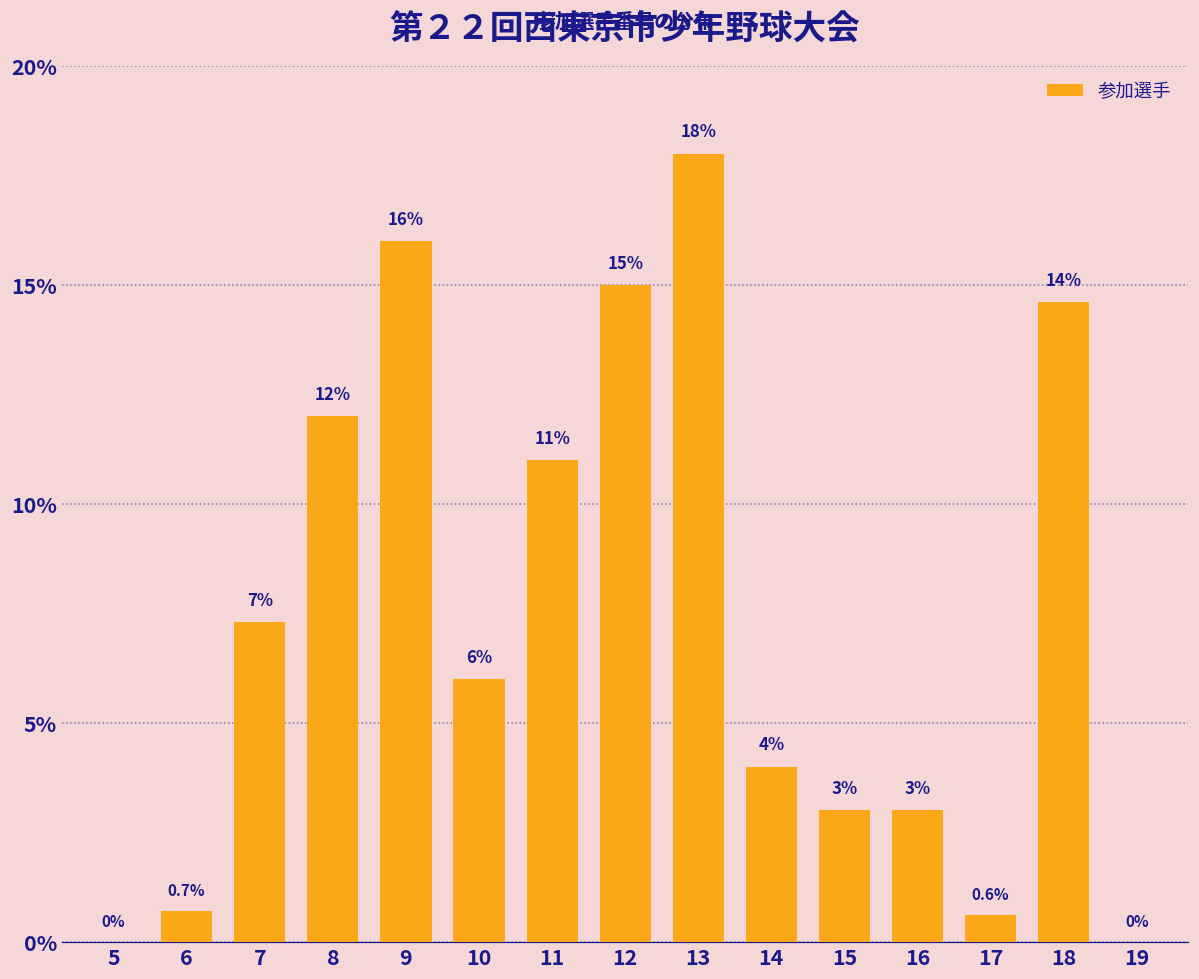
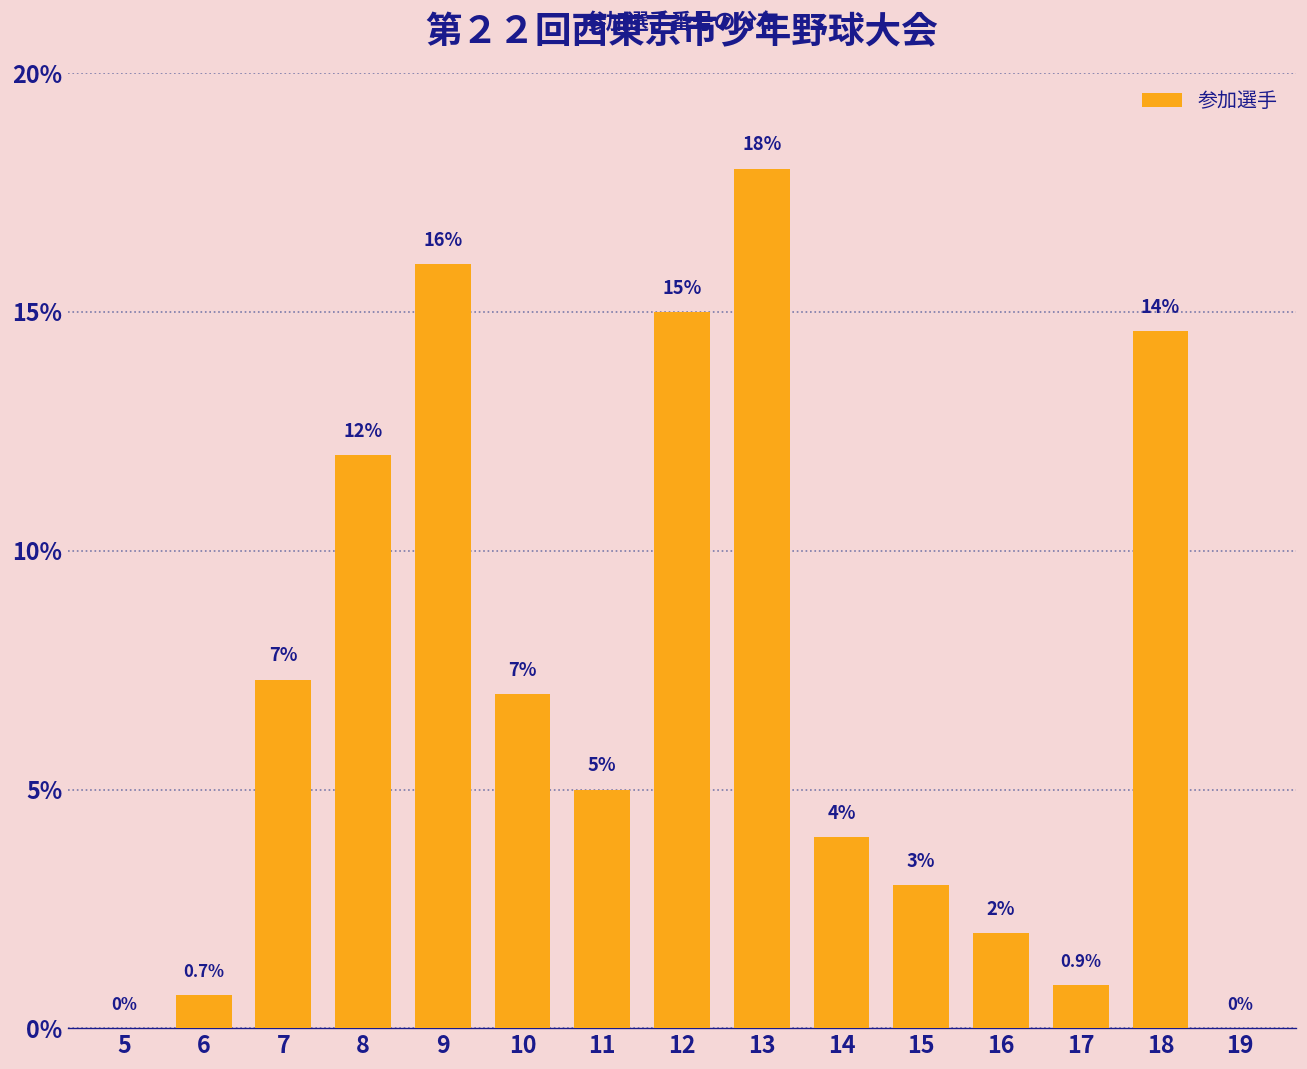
  {
    "5": "0%",
    "6": "0.7%",
    "7": "7%",
    "8": "12%",
    "9": "16%",
-   "10": "6%",
-   "11": "11%",
+   "10": "7%",
+   "11": "5%",
    "12": "15%",
    "13": "18%",
    "14": "4%",
    "15": "3%",
-   "16": "3%",
-   "17": "0.6%",
+   "16": "2%",
+   "17": "0.9%",
    "19": "0%"
  }
